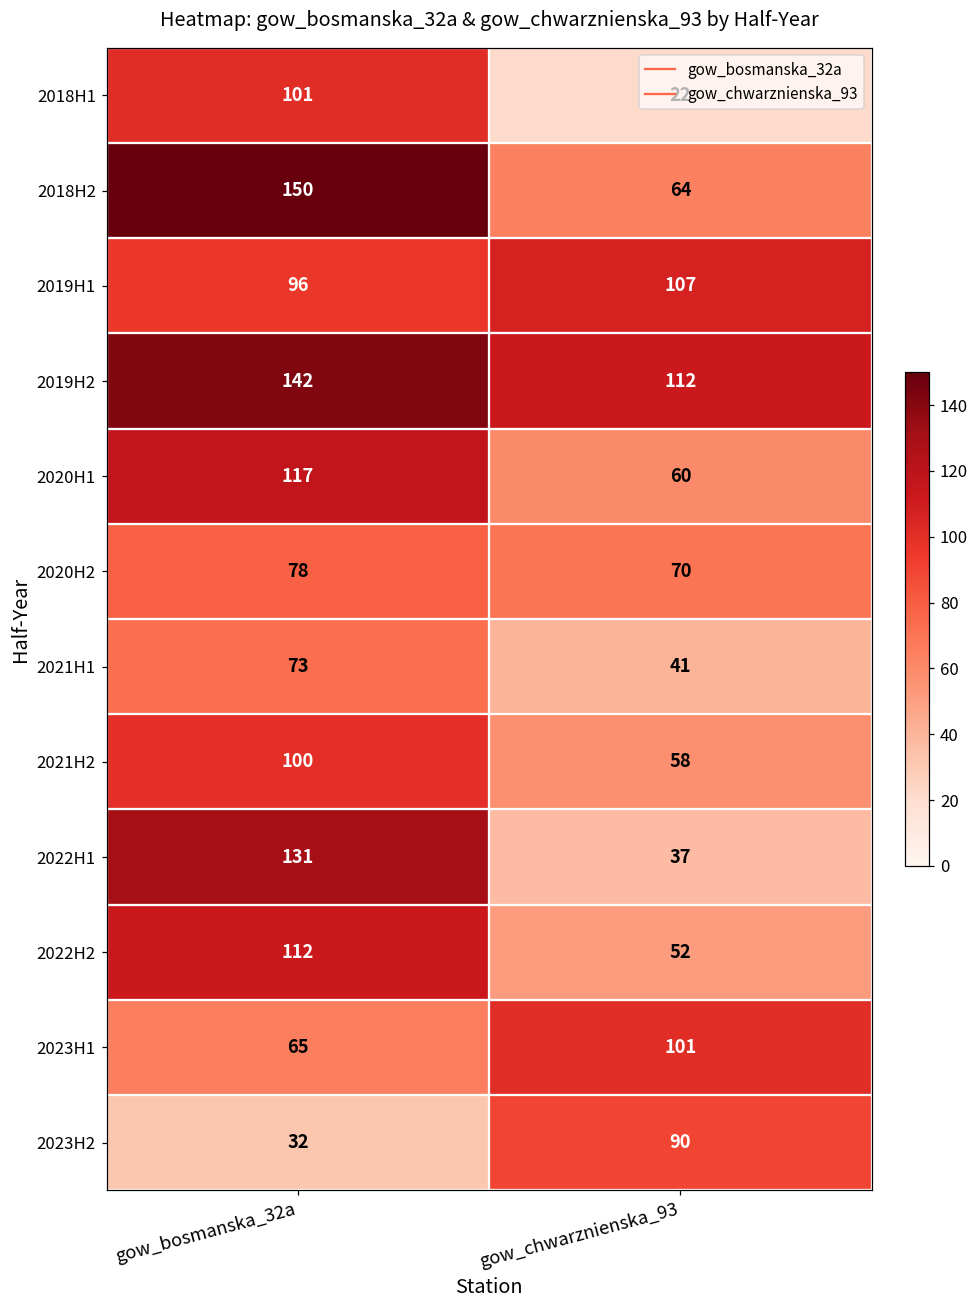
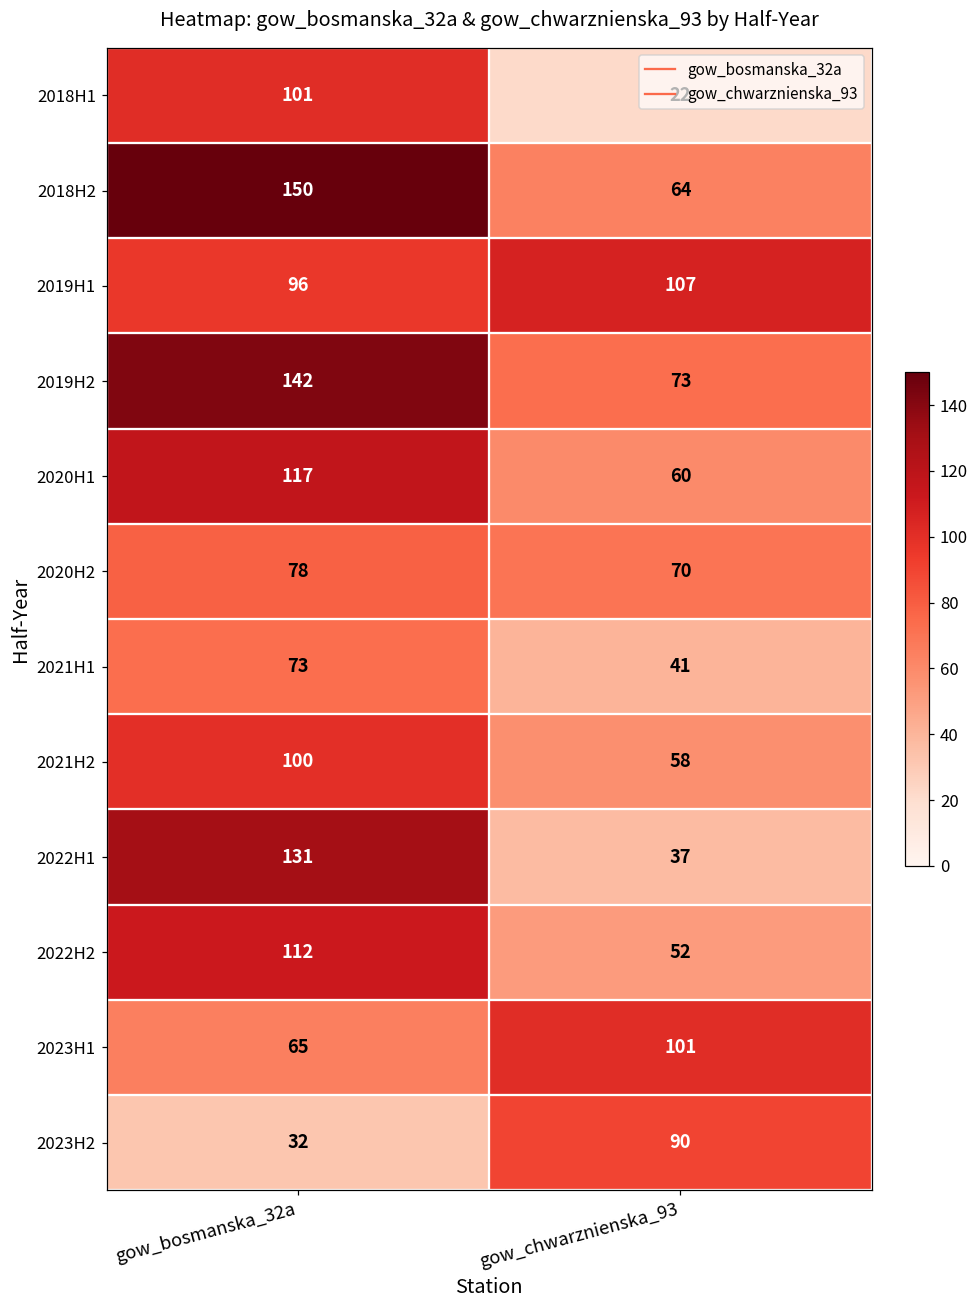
  {
    "2018H1": {
      "gow_bosmanska_32a": 101
    },
    "2018H2": {
      "gow_bosmanska_32a": 150,
      "gow_chwarznienska_93": 64
    },
    "2019H1": {
      "gow_bosmanska_32a": 96,
      "gow_chwarznienska_93": 107
    },
    "2019H2": {
      "gow_bosmanska_32a": 142,
-     "gow_chwarznienska_93": 112
+     "gow_chwarznienska_93": 73
    },
    "2020H1": {
      "gow_bosmanska_32a": 117,
      "gow_chwarznienska_93": 60
    },
    "2020H2": {
      "gow_bosmanska_32a": 78,
      "gow_chwarznienska_93": 70
    },
    "2021H1": {
      "gow_bosmanska_32a": 73,
      "gow_chwarznienska_93": 41
    },
    "2021H2": {
      "gow_bosmanska_32a": 100,
      "gow_chwarznienska_93": 58
    },
    "2022H1": {
      "gow_bosmanska_32a": 131,
      "gow_chwarznienska_93": 37
    },
    "2022H2": {
      "gow_bosmanska_32a": 112,
      "gow_chwarznienska_93": 52
    },
    "2023H1": {
      "gow_bosmanska_32a": 65,
      "gow_chwarznienska_93": 101
    },
    "2023H2": {
      "gow_bosmanska_32a": 32,
      "gow_chwarznienska_93": 90
    }
  }
